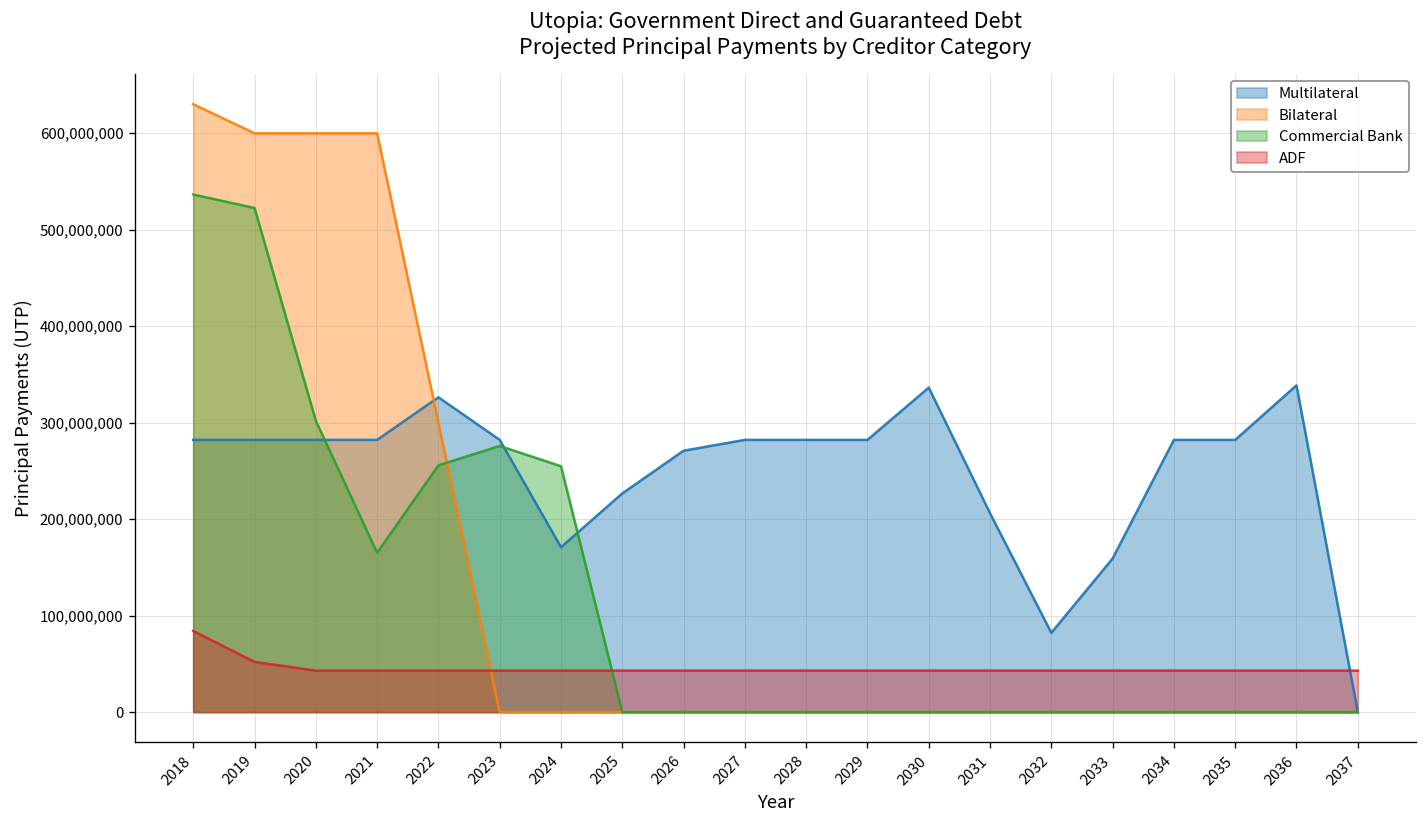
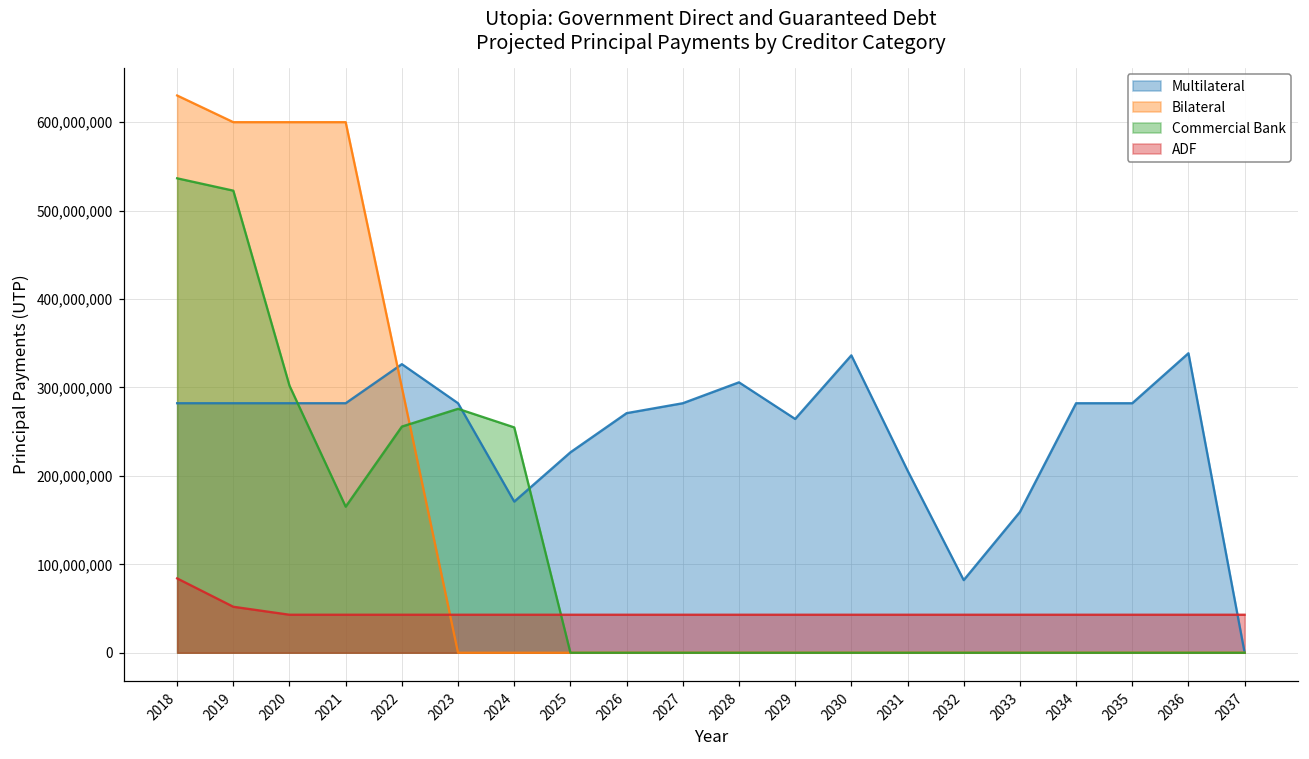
  {
    "Multilateral": {
      "2018": "280,000,000",
      "2019": "280,000,000",
      "2020": "280,000,000",
      "2021": "280,000,000",
      "2022": "330,000,000",
      "2023": "280,000,000",
      "2024": "170,000,000",
      "2025": "230,000,000",
      "2026": "270,000,000",
      "2027": "280,000,000",
-     "2028": "280,000,000",
-     "2029": "280,000,000",
+     "2028": "310,000,000",
+     "2029": "260,000,000",
      "2030": "340,000,000",
      "2031": "210,000,000",
      "2032": "80,000,000",
      "2033": "160,000,000",
      "2034": "280,000,000",
      "2035": "280,000,000",
      "2036": "340,000,000"
    },
    "Commercial Bank": {
      "2018": "540,000,000",
      "2019": "520,000,000",
      "2020": "300,000,000",
      "2021": "170,000,000",
      "2022": "260,000,000",
      "2023": "280,000,000",
      "2024": "250,000,000"
    }
  }
